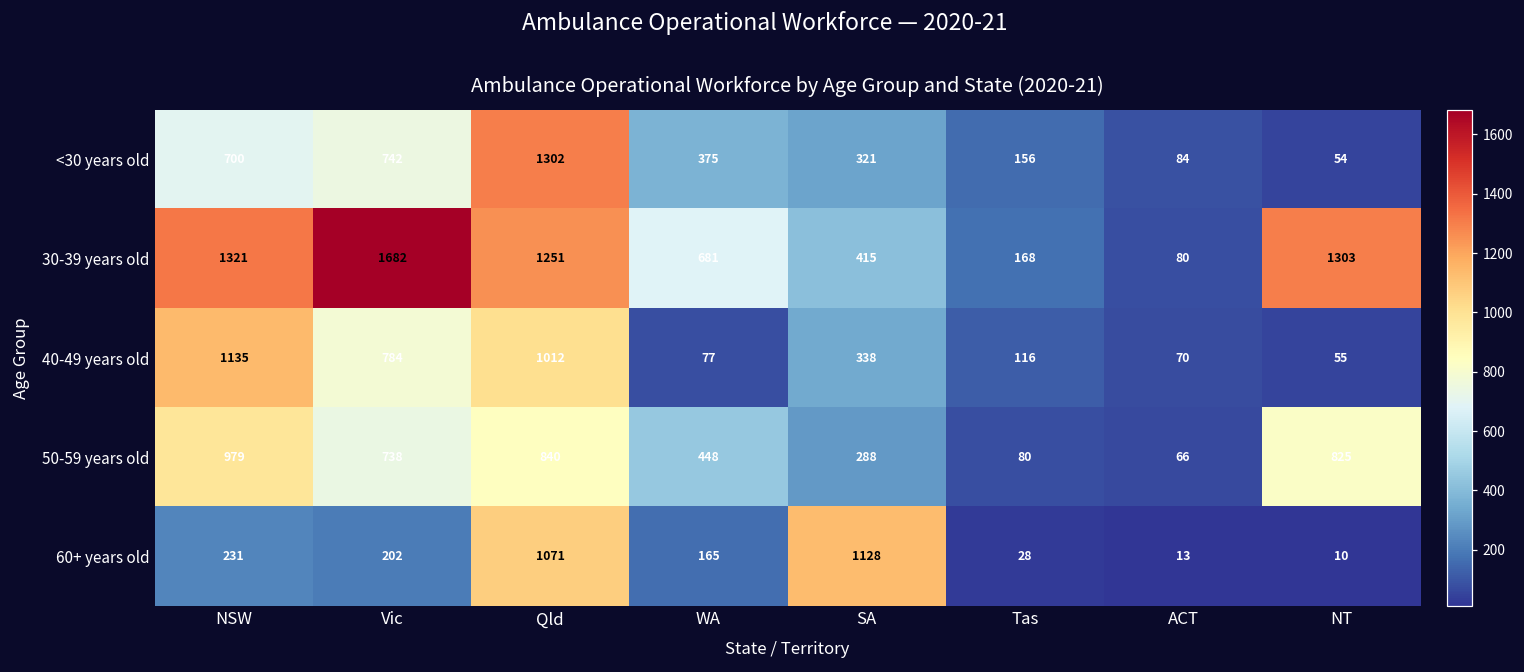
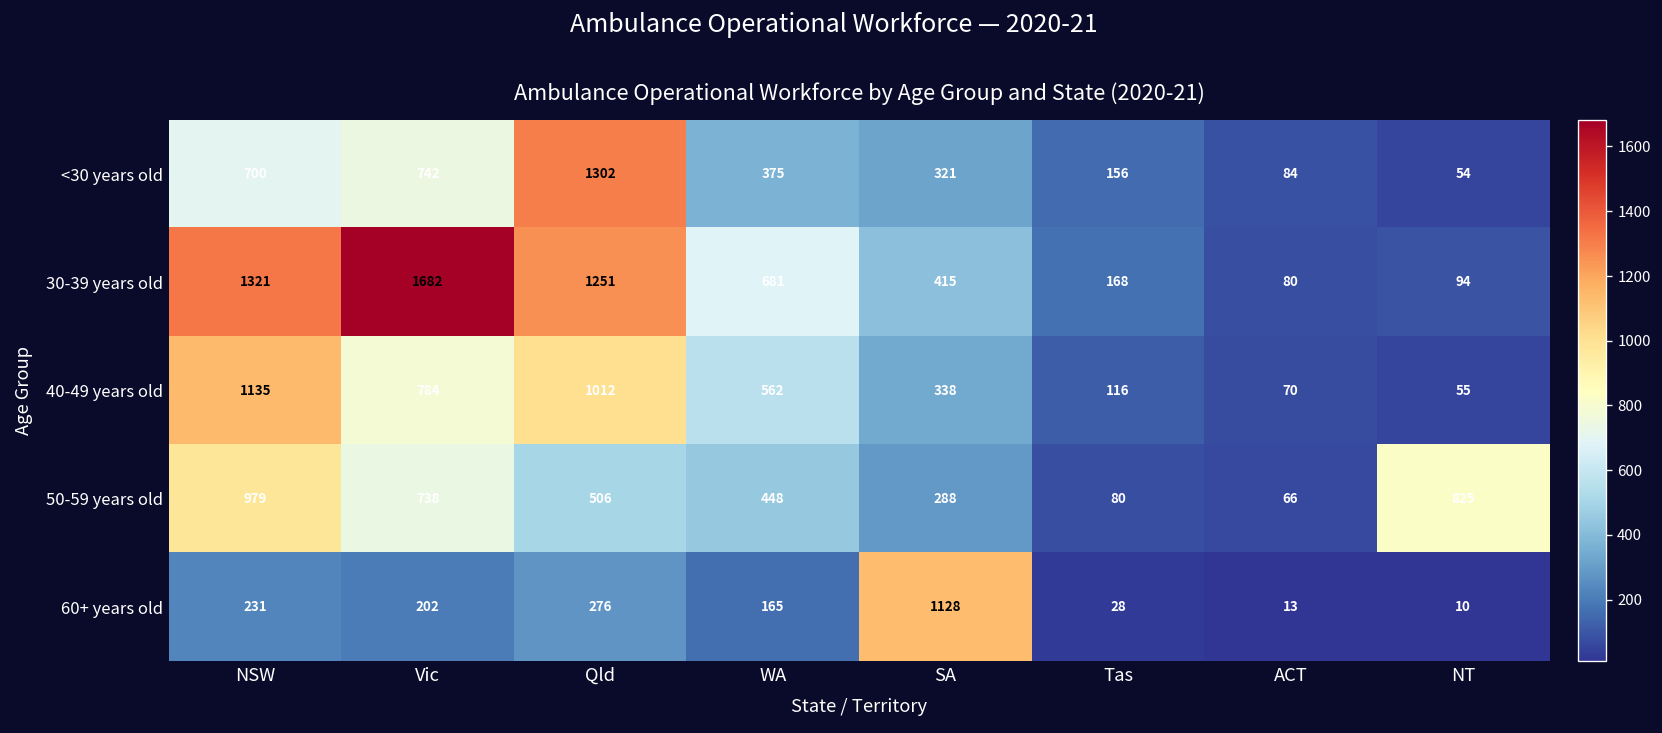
  {
    "<30 years old": {
      "Qld": 1302,
      "WA": 375,
      "SA": 321,
      "Tas": 156,
      "ACT": 84,
      "NT": 54
    },
    "30-39 years old": {
      "NSW": 1321,
      "Vic": 1682,
      "Qld": 1251,
      "SA": 415,
      "Tas": 168,
      "ACT": 80,
-     "NT": 1303
+     "NT": 94
    },
    "40-49 years old": {
      "NSW": 1135,
      "Qld": 1012,
-     "WA": 77,
+     "WA": 562,
      "SA": 338,
      "Tas": 116,
      "ACT": 70,
      "NT": 55
    },
    "50-59 years old": {
      "NSW": 979,
-     "Qld": 840,
+     "Qld": 506,
      "WA": 448,
      "SA": 288,
      "Tas": 80,
      "ACT": 66,
      "NT": 825
    },
    "60+ years old": {
      "NSW": 231,
      "Vic": 202,
-     "Qld": 1071,
+     "Qld": 276,
      "WA": 165,
      "SA": 1128,
      "Tas": 28,
      "ACT": 13,
      "NT": 10
    }
  }
